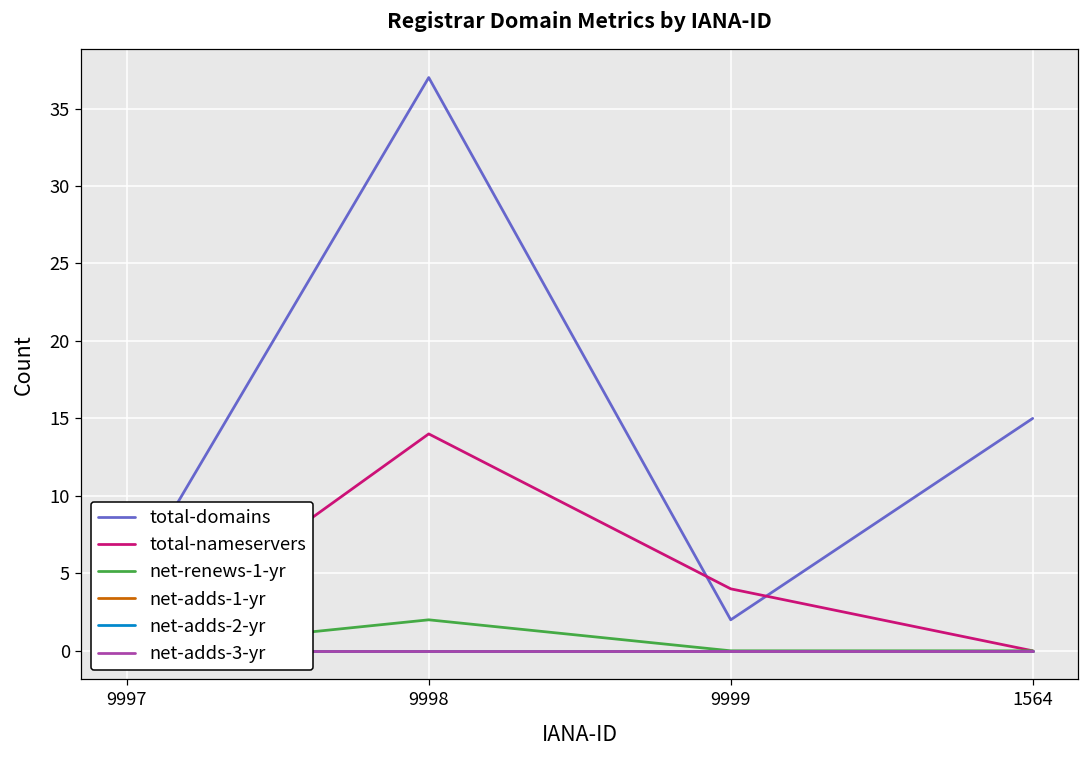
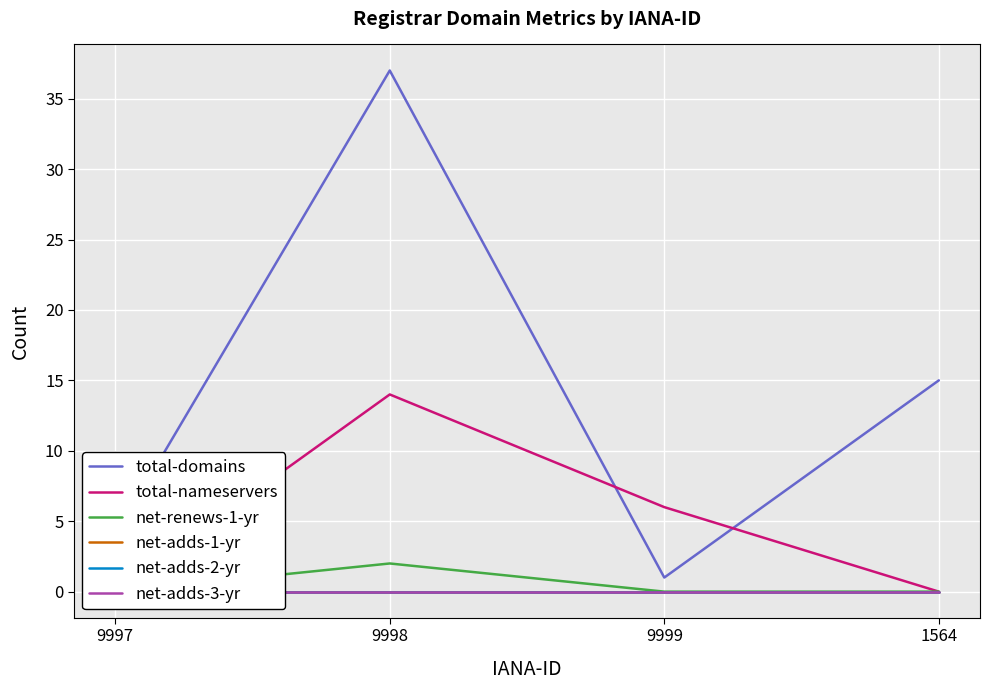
  {
    "total-domains": {
      "9998": 37,
-     "9999": 2,
+     "9999": 1,
      "1564": 15
    },
    "total-nameservers": {
      "9998": 14,
-     "9999": 4
+     "9999": 6
    },
    "net-renews-1-yr": {
      "9998": 2
    },
    "net-adds-3-yr": {
      "9998": 0
    }
  }
